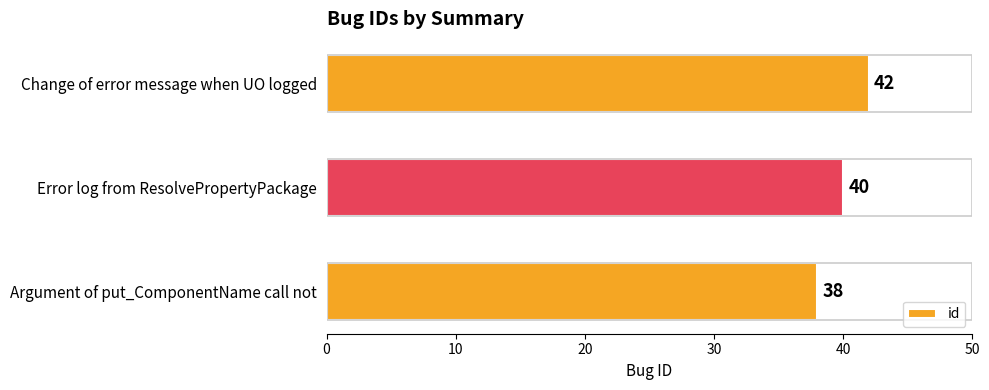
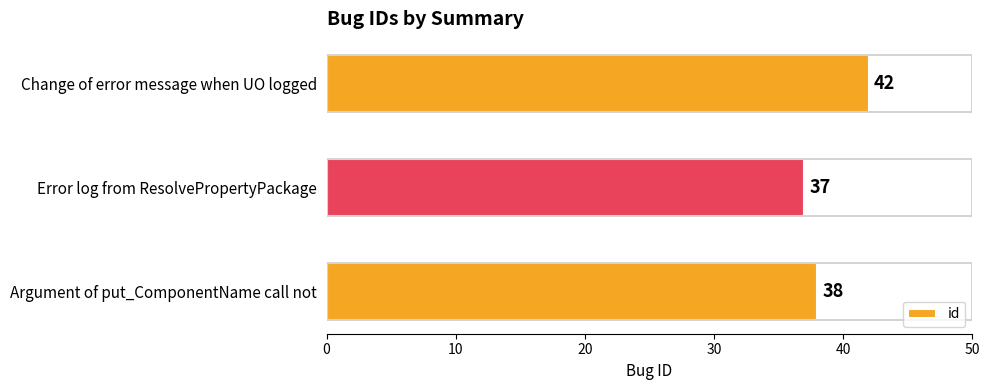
  {
    "Change of error message when UO logged": 42,
-   "Error log from ResolvePropertyPackage": 40,
+   "Error log from ResolvePropertyPackage": 37,
    "Argument of put_ComponentName call not": 38
  }
